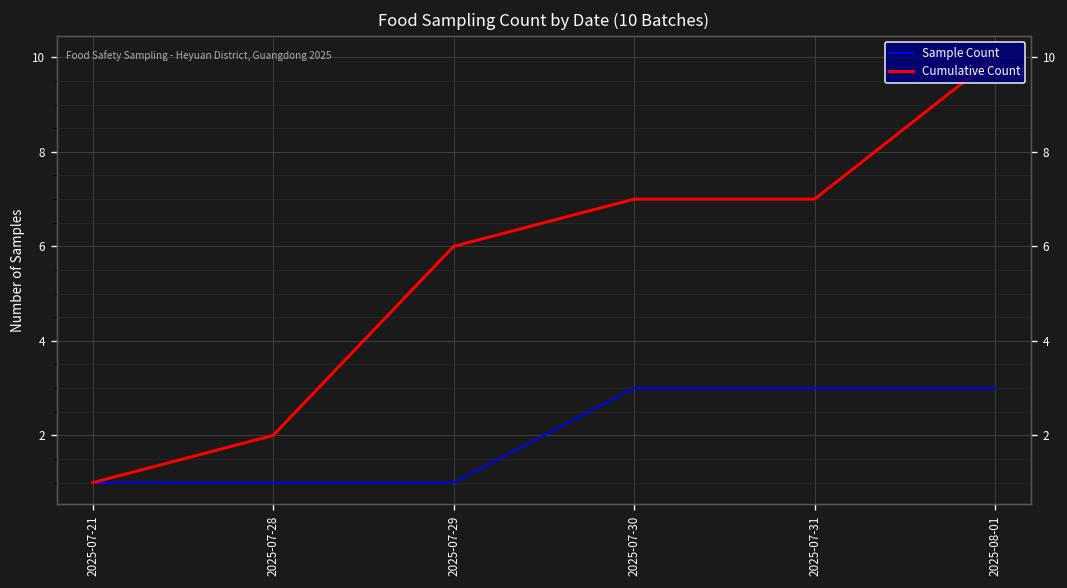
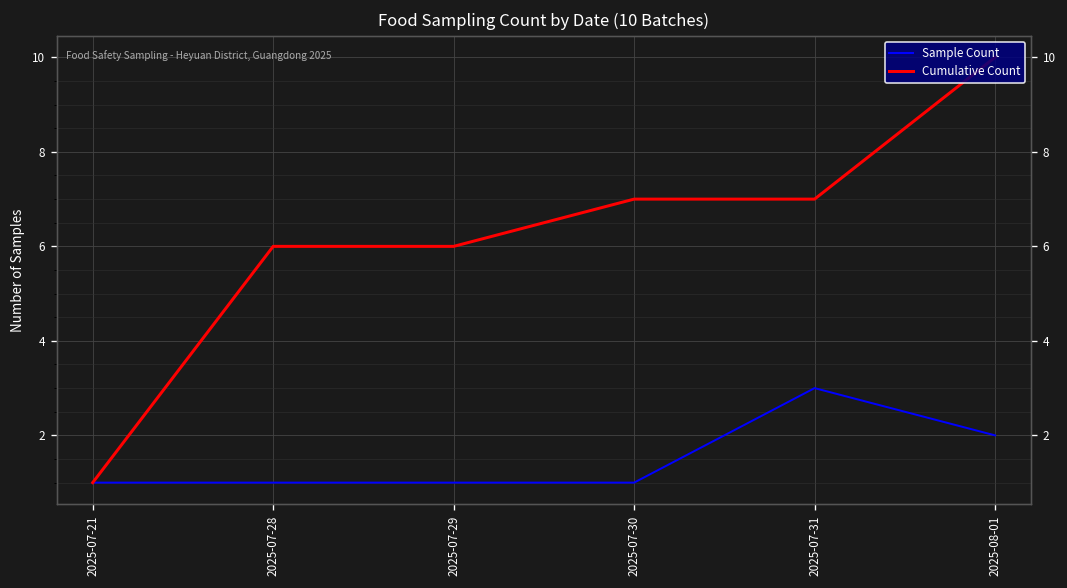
  {
    "Sample Count": {
      "2025-07-28": 1,
      "2025-07-29": 1,
-     "2025-07-30": 3,
+     "2025-07-30": 1,
      "2025-07-31": 3,
-     "2025-08-01": 3
+     "2025-08-01": 2
    },
    "Cumulative Count": {
-     "2025-07-28": 2,
+     "2025-07-28": 6,
      "2025-07-29": 6,
      "2025-07-30": 7,
      "2025-07-31": 7
    }
  }
